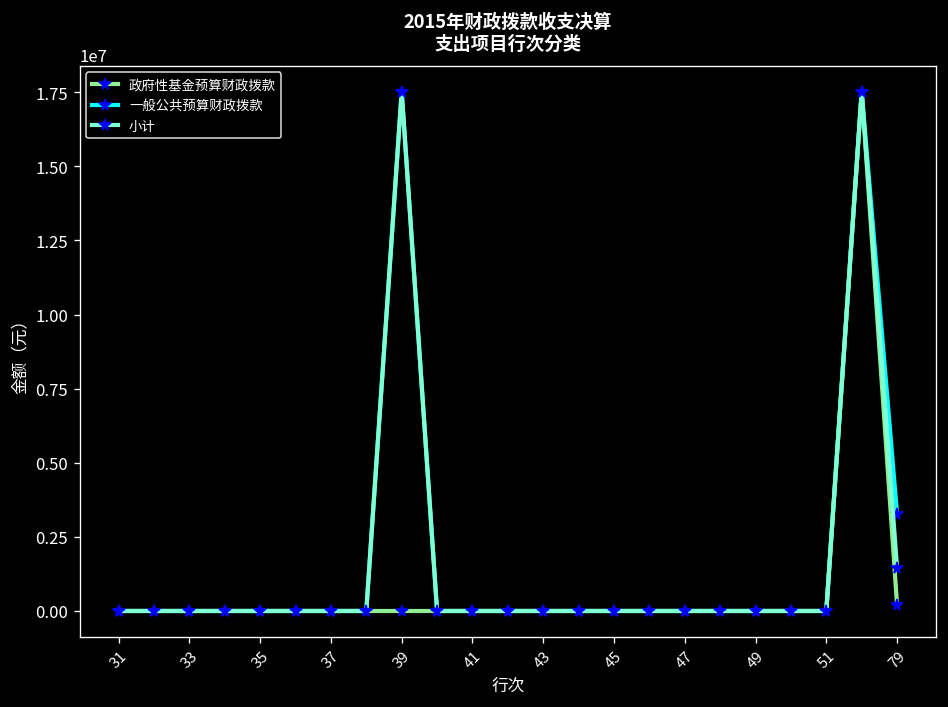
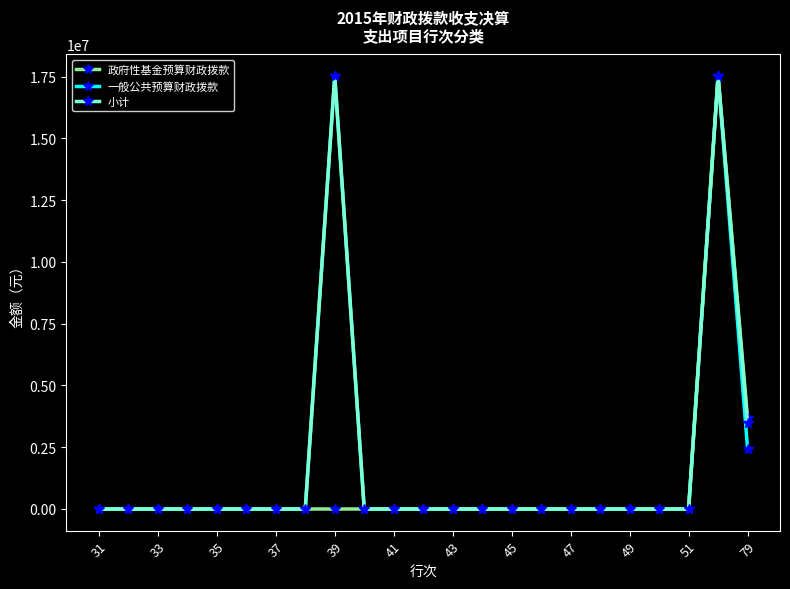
  {
    "政府性基金预算财政拨款": {
      "39": 0,
-     "79": 200000
+     "79": 3700000
    },
    "一般公共预算财政拨款": {
-     "79": 3300000
+     "79": 2400000
    },
    "小计": {
-     "79": 1400000
+     "79": 3500000
    }
  }
